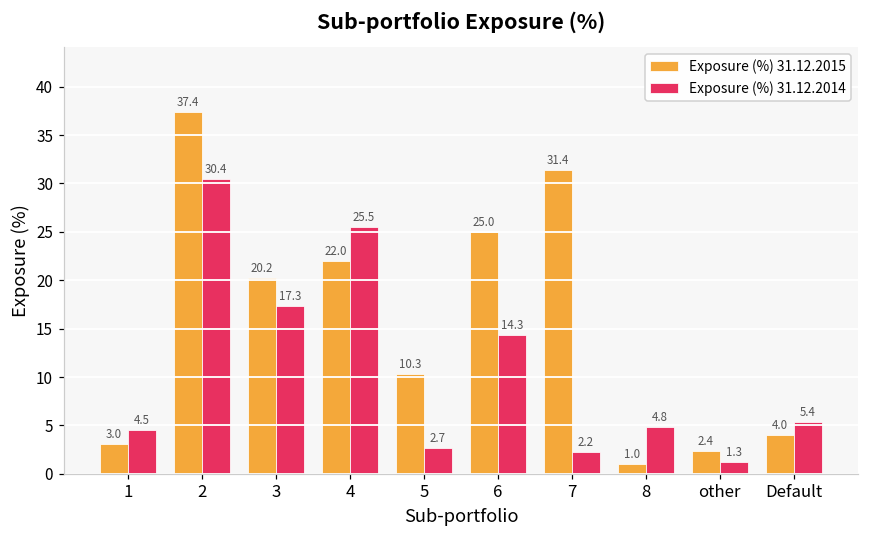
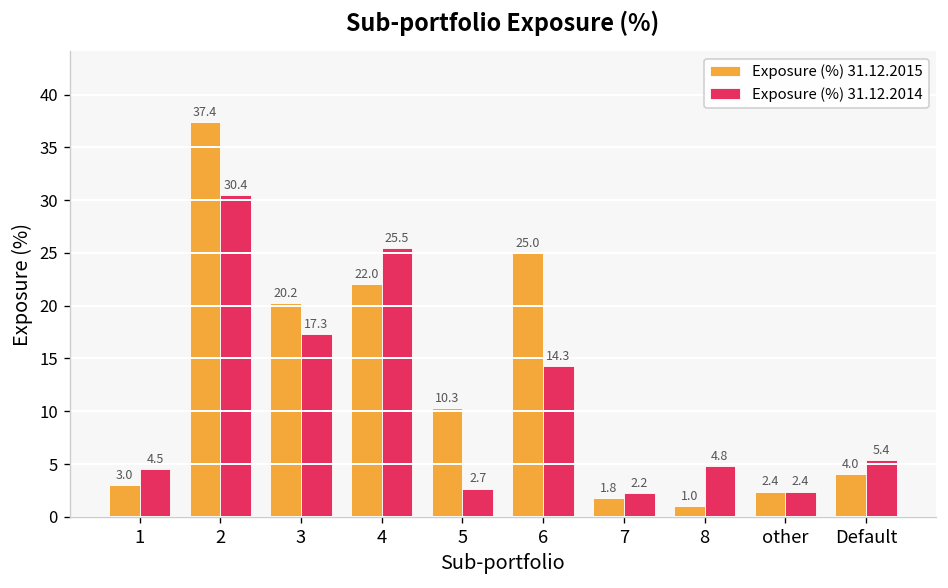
  {
    "Exposure (%) 31.12.2015": {
      "1": 3.0,
      "2": 37.4,
      "3": 20.2,
      "4": 22.0,
      "5": 10.3,
      "6": 25.0,
-     "7": 31.4,
+     "7": 1.8,
      "8": 1.0,
      "other": 2.4,
      "Default": 4.0
    },
    "Exposure (%) 31.12.2014": {
      "1": 4.5,
      "2": 30.4,
      "3": 17.3,
      "4": 25.5,
      "5": 2.7,
      "6": 14.3,
      "7": 2.2,
      "8": 4.8,
-     "other": 1.3,
+     "other": 2.4,
      "Default": 5.4
    }
  }
